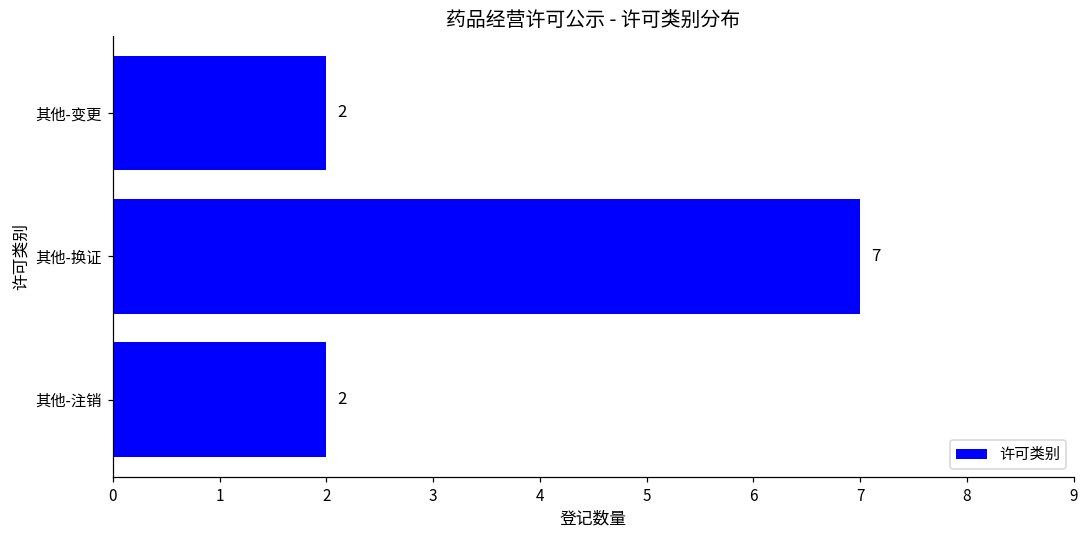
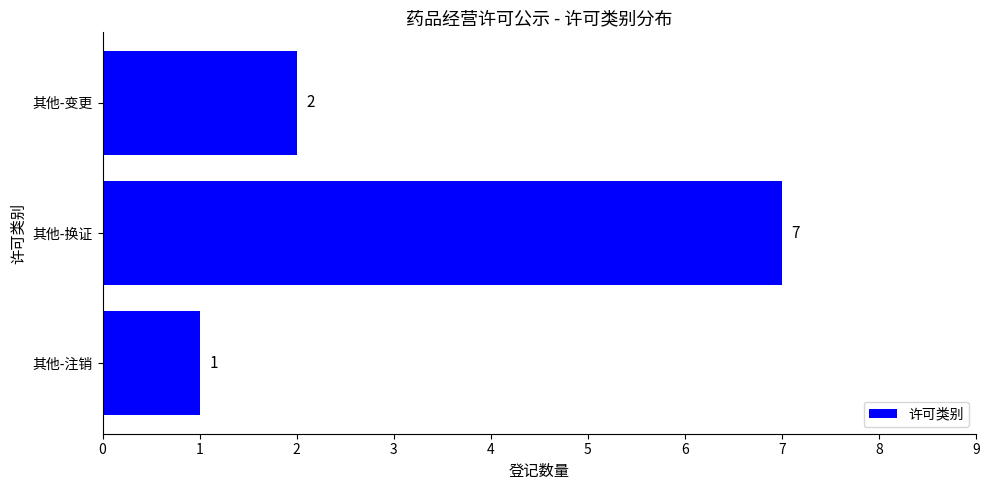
  {
    "其他-变更": 2,
    "其他-换证": 7,
-   "其他-注销": 2
+   "其他-注销": 1
  }
